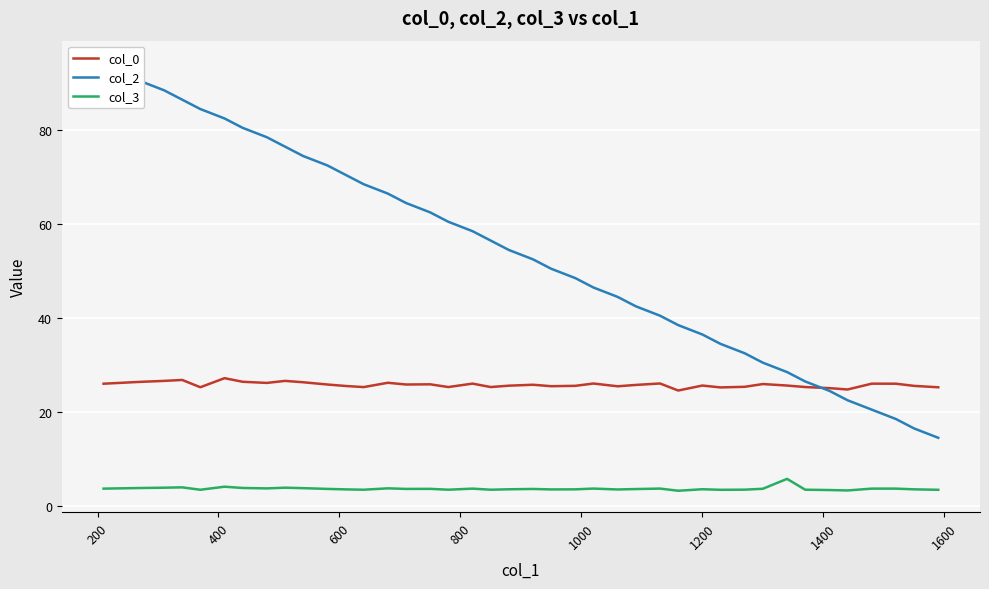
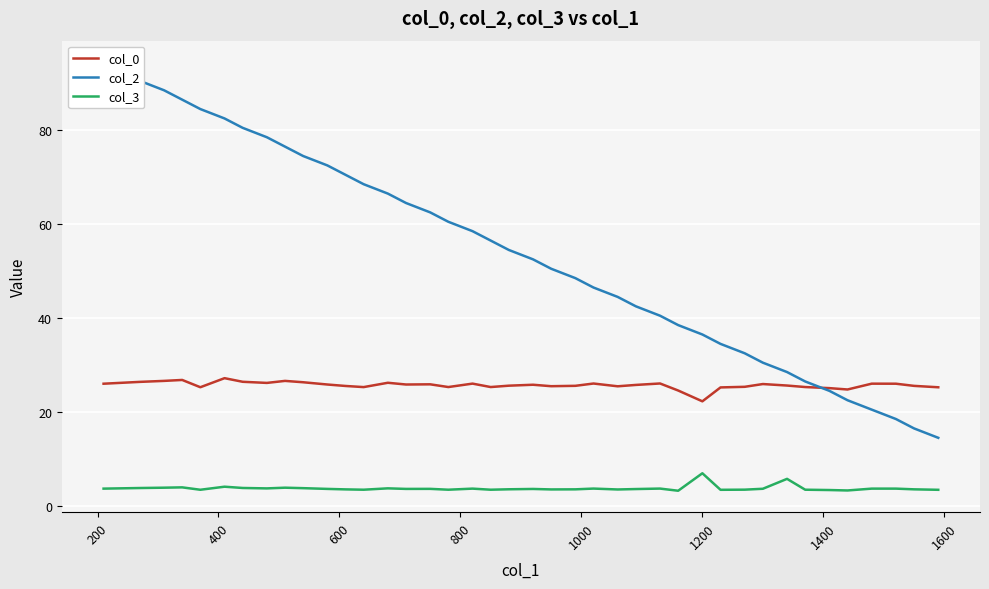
  {
    "col_0": {
-     "1200": 26
+     "1200": 22
    },
    "col_2": {
      "1200": 37
    },
    "col_3": {
-     "1200": 4
+     "1200": 7
    }
  }
